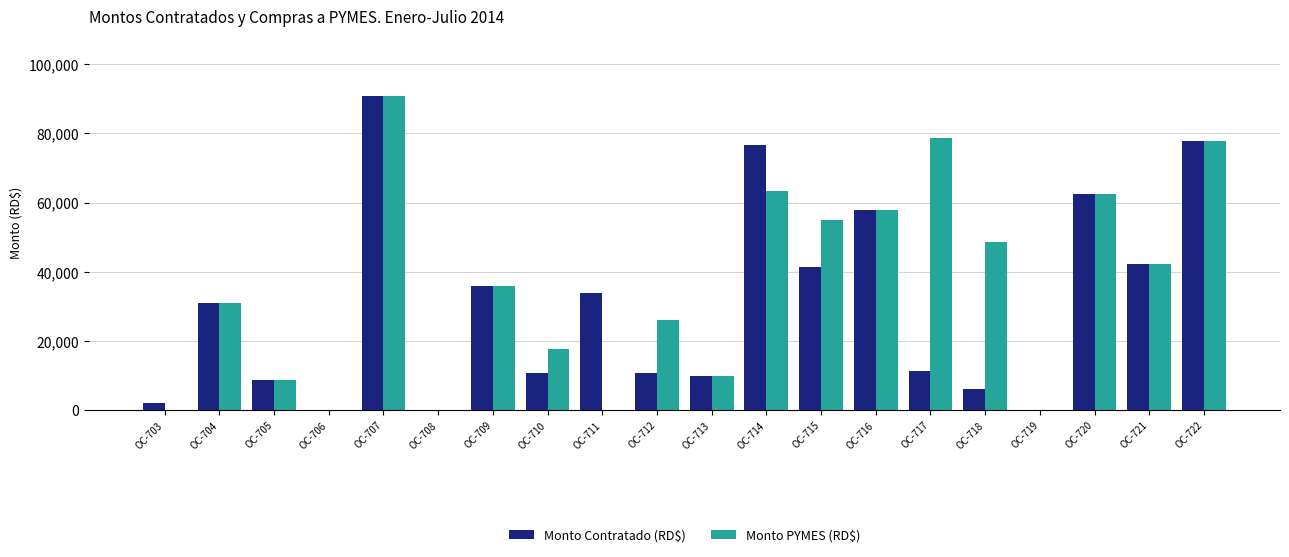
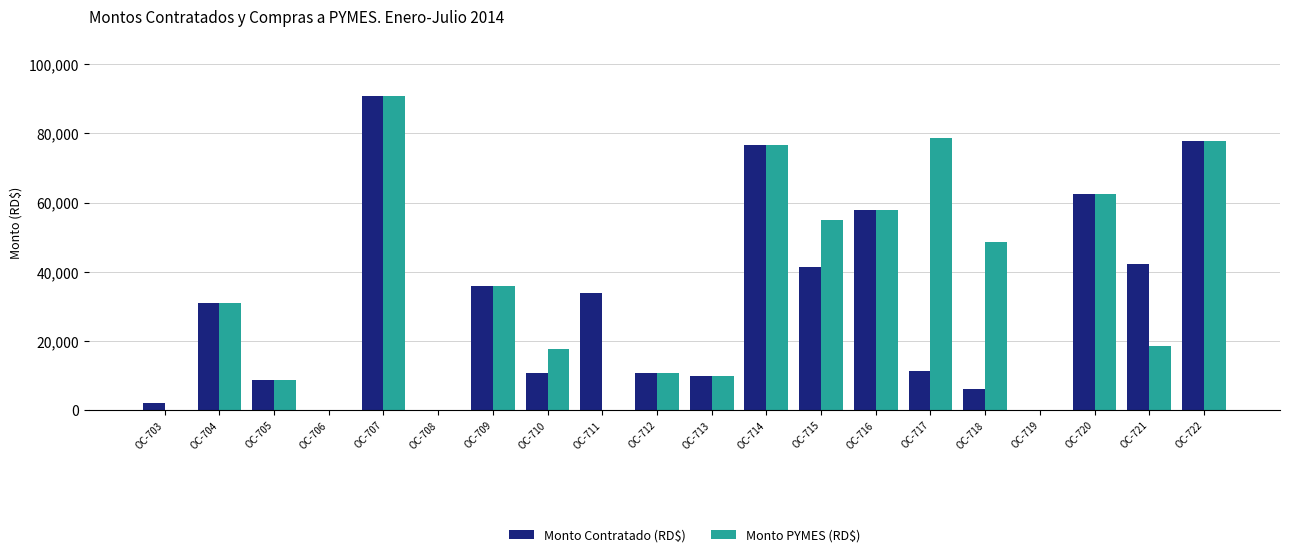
  {
    "Monto Contratado (RD$)": {
      "OC-703": "2,000",
      "OC-704": "31,000",
      "OC-705": "9,000",
      "OC-706": "0",
      "OC-707": "91,000",
      "OC-708": "0",
      "OC-709": "36,000",
      "OC-710": "11,000",
      "OC-711": "34,000",
      "OC-712": "11,000",
      "OC-713": "10,000",
      "OC-714": "77,000",
      "OC-715": "41,000",
      "OC-716": "58,000",
      "OC-717": "11,000",
      "OC-718": "6,000",
      "OC-719": "0",
      "OC-720": "62,000",
      "OC-721": "42,000",
      "OC-722": "78,000"
    },
    "Monto PYMES (RD$)": {
      "OC-703": "0",
      "OC-704": "31,000",
      "OC-705": "9,000",
      "OC-706": "0",
      "OC-707": "91,000",
      "OC-708": "0",
      "OC-709": "36,000",
      "OC-710": "18,000",
      "OC-711": "0",
-     "OC-712": "26,000",
+     "OC-712": "11,000",
      "OC-713": "10,000",
-     "OC-714": "63,000",
+     "OC-714": "77,000",
      "OC-715": "55,000",
      "OC-716": "58,000",
      "OC-717": "79,000",
      "OC-718": "49,000",
      "OC-719": "0",
      "OC-720": "62,000",
-     "OC-721": "42,000",
+     "OC-721": "19,000",
      "OC-722": "78,000"
    }
  }
